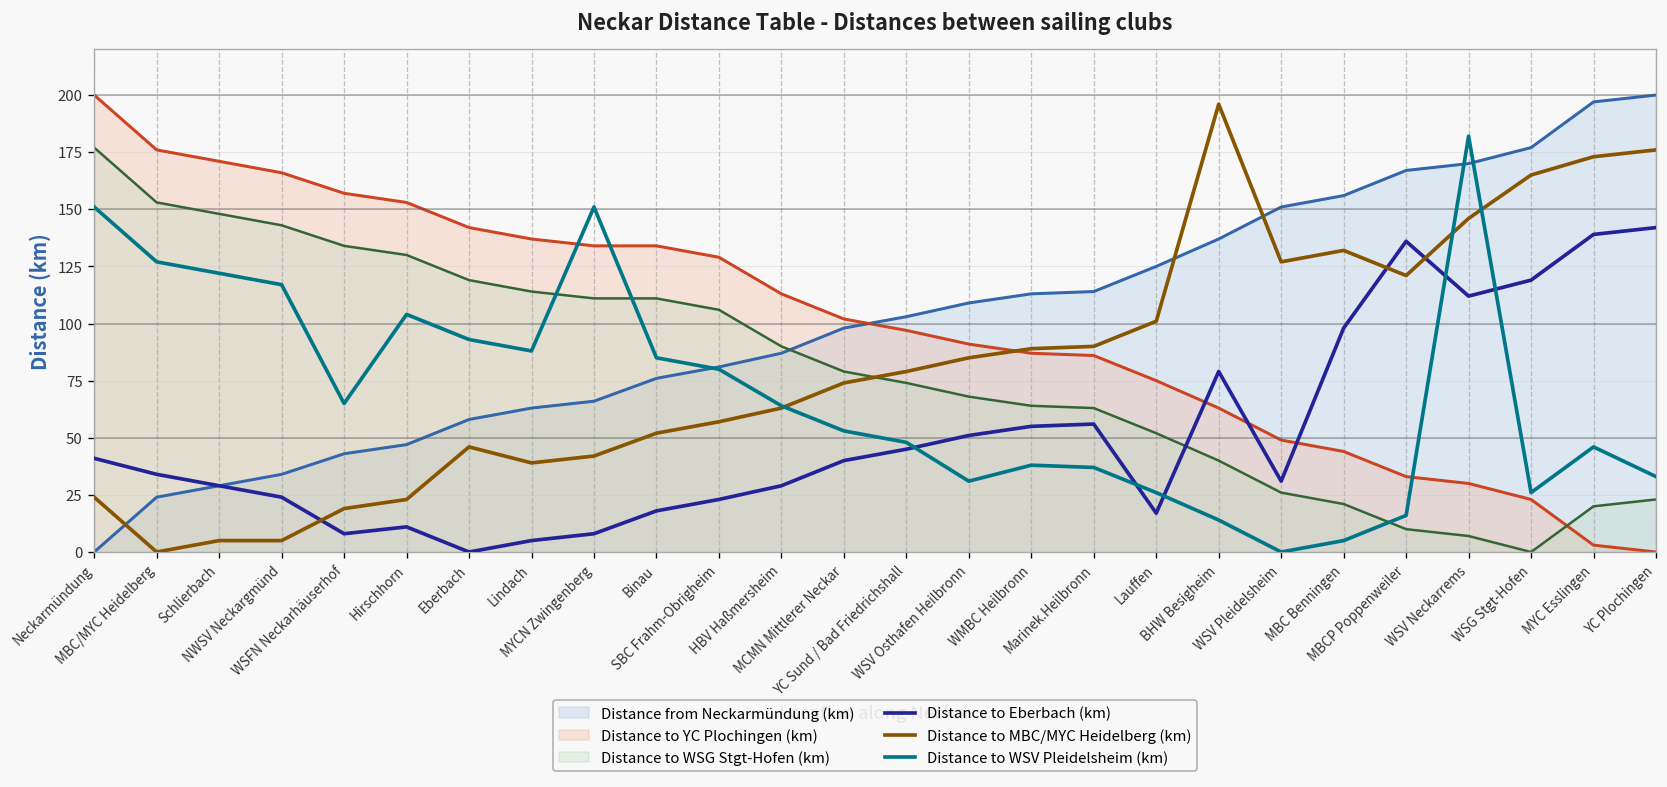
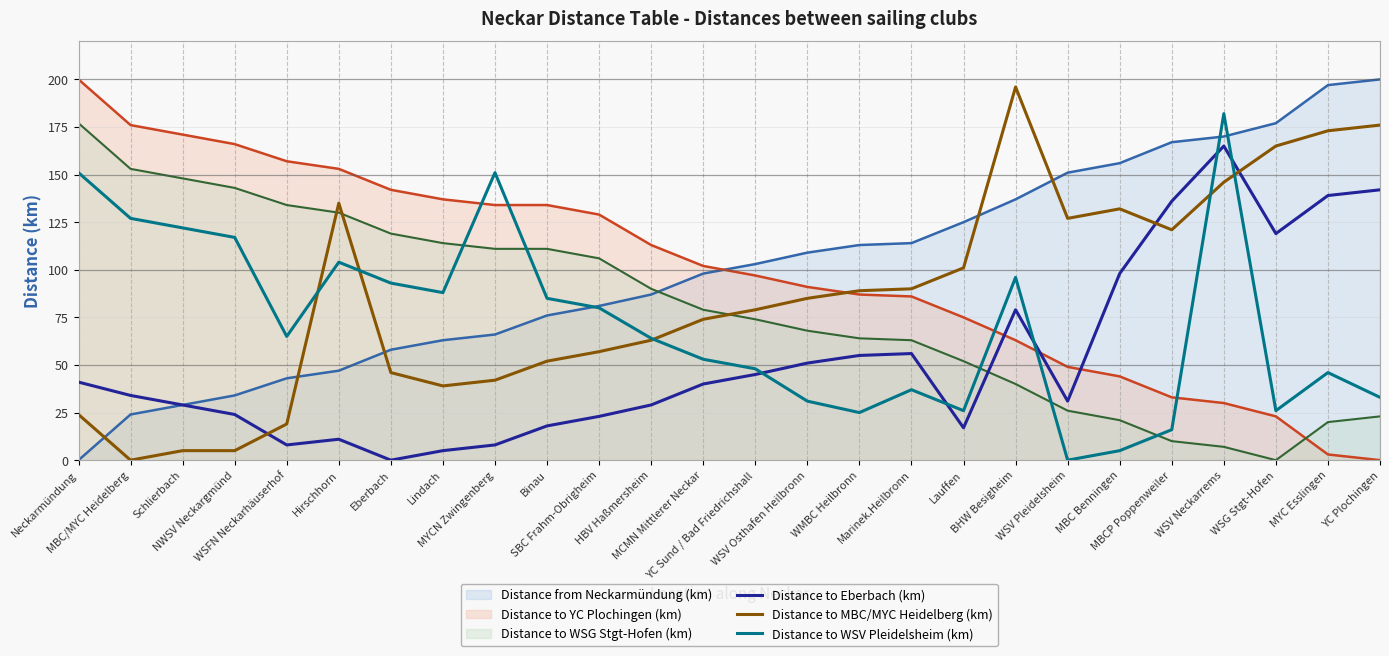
  {
    "Distance to Eberbach (km)": {
      "Neckarmündung": 41,
      "MBC/MYC Heidelberg": 34,
      "NWSV Neckargmünd": 24,
      "WSFN Neckarhäuserhof": 8,
      "Hirschhorn": 11,
      "Eberbach": 0,
      "Lindach": 5,
      "MYCN Zwingenberg": 8,
      "Binau": 18,
      "SBC Frahm-Obrigheim": 23,
      "HBV Haßmersheim": 29,
      "MCMN Mittlerer Neckar": 40,
      "YC Sund / Bad Friedrichshall": 45,
      "WSV Osthafen Heilbronn": 51,
      "WMBC Heilbronn": 55,
      "Marinek.Heilbronn": 56,
      "Lauffen": 17,
      "BHW Besigheim": 79,
      "WSV Pleidelsheim": 31,
      "MBC Benningen": 98,
      "MBCP Poppenweiler": 136,
-     "WSV Neckarrems": 112,
+     "WSV Neckarrems": 165,
      "WSG Stgt-Hofen": 119,
      "MYC Esslingen": 139,
      "YC Plochingen": 142
    },
    "Distance to MBC/MYC Heidelberg (km)": {
      "Neckarmündung": 24,
      "MBC/MYC Heidelberg": 0,
      "Schlierbach": 5,
      "NWSV Neckargmünd": 5,
      "WSFN Neckarhäuserhof": 19,
-     "Hirschhorn": 23,
+     "Hirschhorn": 135,
      "Eberbach": 46,
      "Lindach": 39,
      "MYCN Zwingenberg": 42,
      "Binau": 52,
      "SBC Frahm-Obrigheim": 57,
      "MCMN Mittlerer Neckar": 74,
      "YC Sund / Bad Friedrichshall": 79,
      "WSV Osthafen Heilbronn": 85,
      "WMBC Heilbronn": 89,
      "Marinek.Heilbronn": 90,
      "Lauffen": 101,
      "BHW Besigheim": 196,
      "WSV Pleidelsheim": 127,
      "MBC Benningen": 132,
      "MBCP Poppenweiler": 121,
      "WSV Neckarrems": 146,
      "WSG Stgt-Hofen": 165,
      "MYC Esslingen": 173,
      "YC Plochingen": 176
    },
    "Distance to WSV Pleidelsheim (km)": {
      "Neckarmündung": 151,
      "MBC/MYC Heidelberg": 127,
      "Schlierbach": 122,
      "NWSV Neckargmünd": 117,
      "WSFN Neckarhäuserhof": 65,
      "Hirschhorn": 104,
      "Eberbach": 93,
      "Lindach": 88,
      "MYCN Zwingenberg": 151,
      "Binau": 85,
      "MCMN Mittlerer Neckar": 53,
      "YC Sund / Bad Friedrichshall": 48,
      "WSV Osthafen Heilbronn": 31,
-     "WMBC Heilbronn": 38,
+     "WMBC Heilbronn": 25,
      "Marinek.Heilbronn": 37,
      "Lauffen": 26,
-     "BHW Besigheim": 14,
+     "BHW Besigheim": 96,
      "WSV Pleidelsheim": 0,
      "MBC Benningen": 5,
      "MBCP Poppenweiler": 16,
      "WSV Neckarrems": 182,
      "WSG Stgt-Hofen": 26,
      "MYC Esslingen": 46,
      "YC Plochingen": 33
    }
  }
